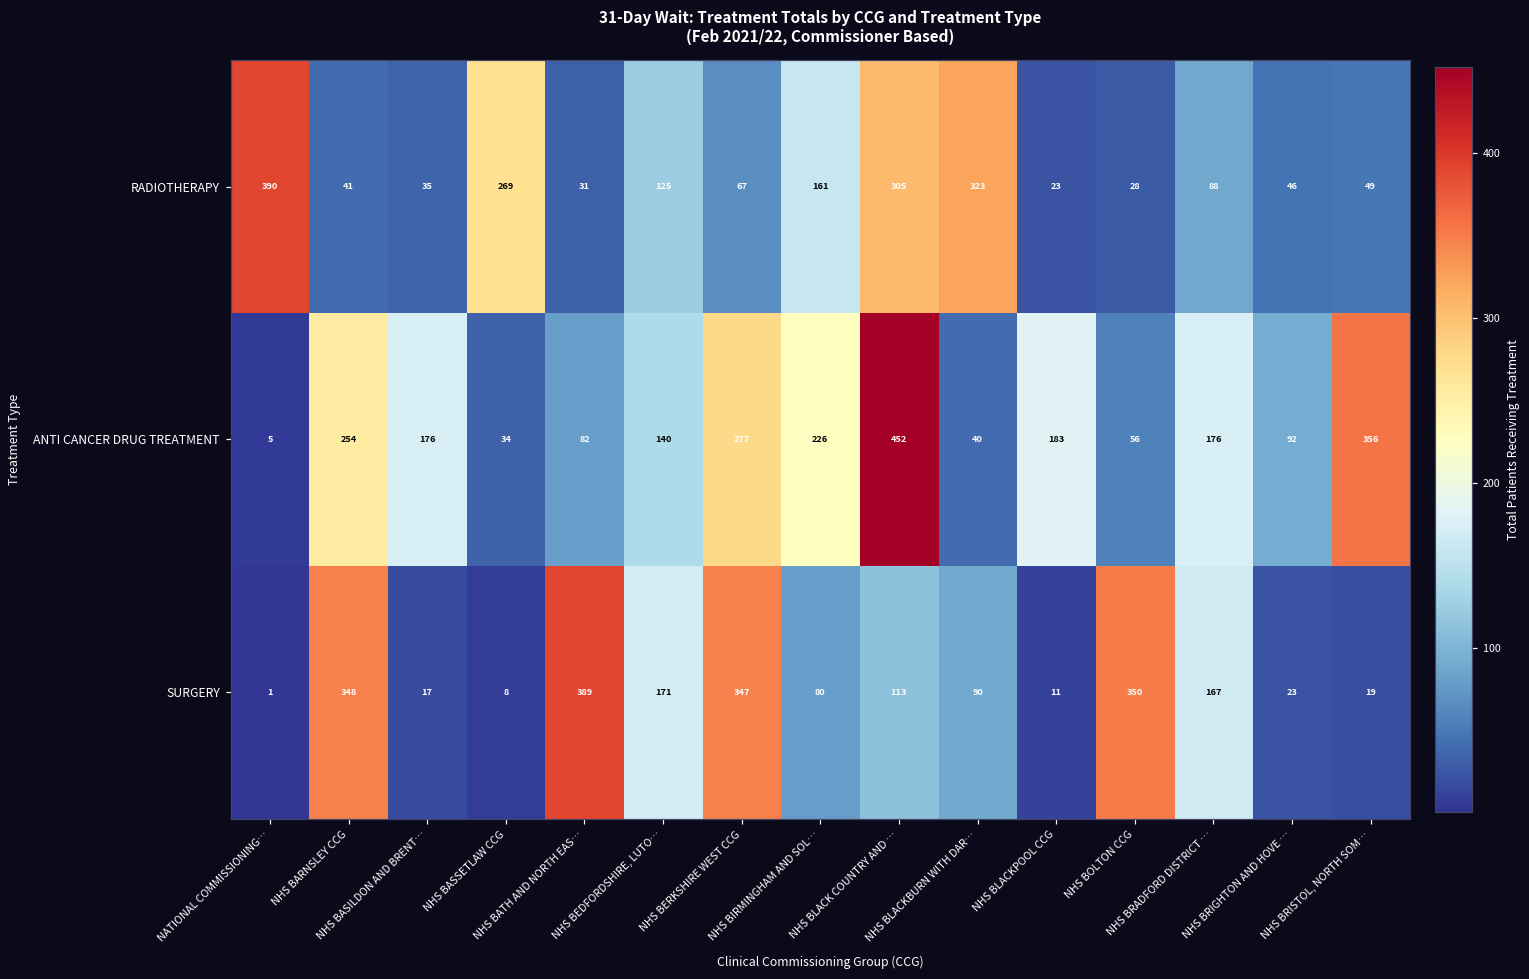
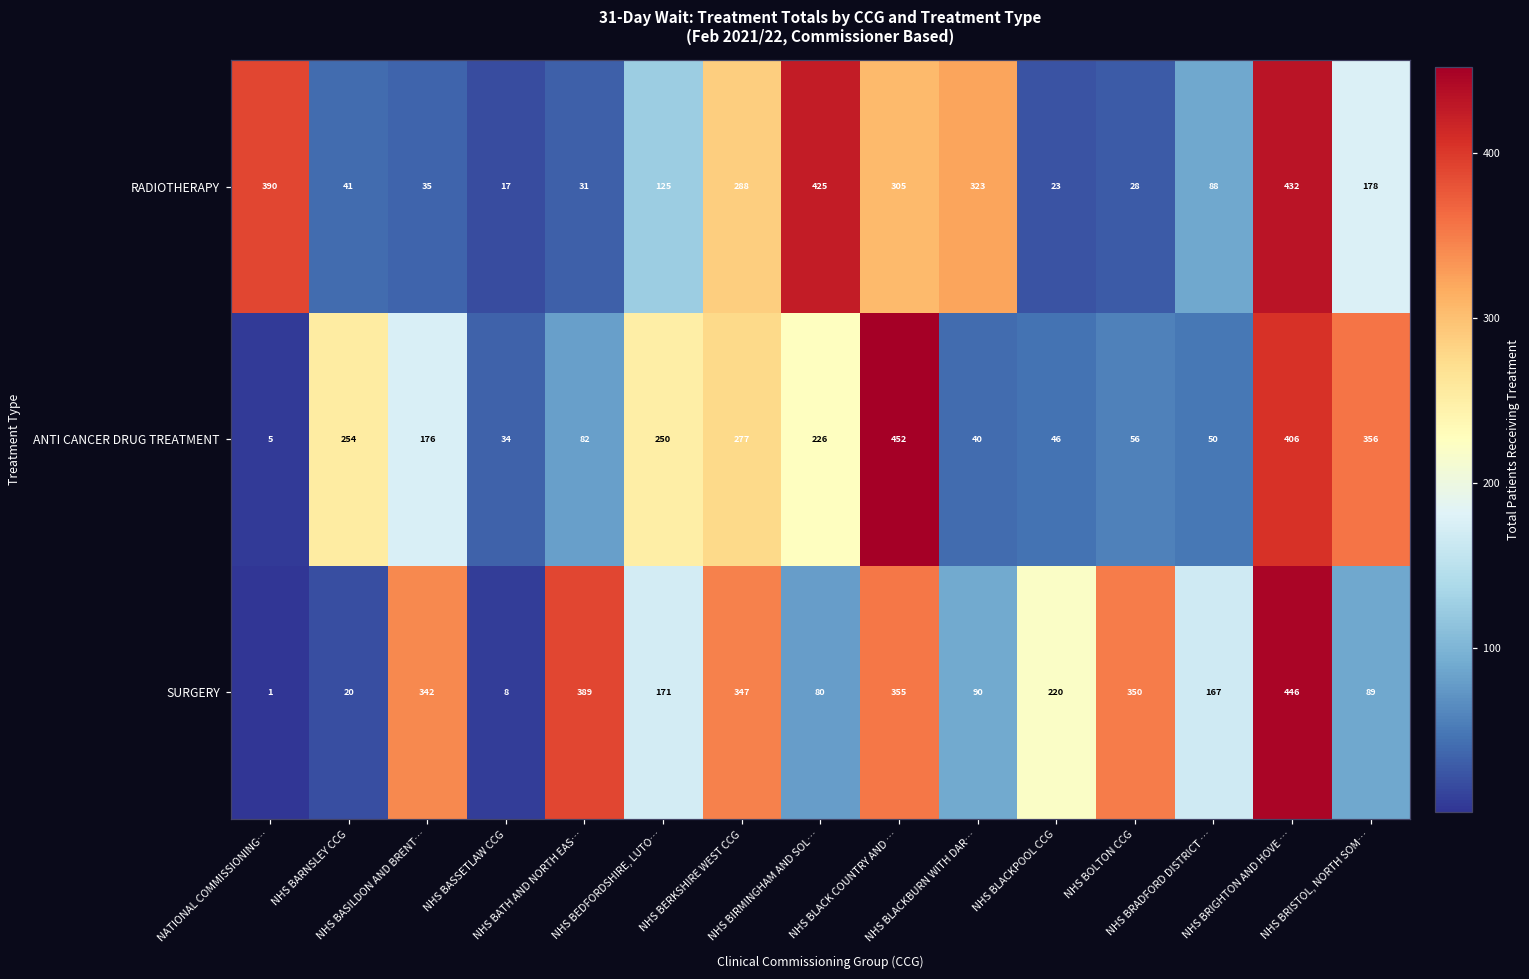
  {
    "RADIOTHERAPY": {
      "NATIONAL COMMISSIONING…": 390,
      "NHS BARNSLEY CCG": 41,
      "NHS BASILDON AND BRENT…": 35,
-     "NHS BASSETLAW CCG": 269,
+     "NHS BASSETLAW CCG": 17,
      "NHS BATH AND NORTH EAS…": 31,
      "NHS BEDFORDSHIRE, LUTO…": 125,
-     "NHS BERKSHIRE WEST CCG": 67,
-     "NHS BIRMINGHAM AND SOL…": 161,
+     "NHS BERKSHIRE WEST CCG": 288,
+     "NHS BIRMINGHAM AND SOL…": 425,
      "NHS BLACK COUNTRY AND …": 305,
      "NHS BLACKBURN WITH DAR…": 323,
      "NHS BLACKPOOL CCG": 23,
      "NHS BOLTON CCG": 28,
      "NHS BRADFORD DISTRICT …": 88,
-     "NHS BRIGHTON AND HOVE …": 46,
-     "NHS BRISTOL, NORTH SOM…": 49
+     "NHS BRIGHTON AND HOVE …": 432,
+     "NHS BRISTOL, NORTH SOM…": 178
    },
    "ANTI CANCER DRUG TREATMENT": {
      "NATIONAL COMMISSIONING…": 5,
      "NHS BARNSLEY CCG": 254,
      "NHS BASILDON AND BRENT…": 176,
      "NHS BASSETLAW CCG": 34,
      "NHS BATH AND NORTH EAS…": 82,
-     "NHS BEDFORDSHIRE, LUTO…": 140,
+     "NHS BEDFORDSHIRE, LUTO…": 250,
      "NHS BERKSHIRE WEST CCG": 277,
      "NHS BIRMINGHAM AND SOL…": 226,
      "NHS BLACK COUNTRY AND …": 452,
      "NHS BLACKBURN WITH DAR…": 40,
-     "NHS BLACKPOOL CCG": 183,
+     "NHS BLACKPOOL CCG": 46,
      "NHS BOLTON CCG": 56,
-     "NHS BRADFORD DISTRICT …": 176,
-     "NHS BRIGHTON AND HOVE …": 92,
+     "NHS BRADFORD DISTRICT …": 50,
+     "NHS BRIGHTON AND HOVE …": 406,
      "NHS BRISTOL, NORTH SOM…": 356
    },
    "SURGERY": {
      "NATIONAL COMMISSIONING…": 1,
-     "NHS BARNSLEY CCG": 348,
-     "NHS BASILDON AND BRENT…": 17,
+     "NHS BARNSLEY CCG": 20,
+     "NHS BASILDON AND BRENT…": 342,
      "NHS BASSETLAW CCG": 8,
      "NHS BATH AND NORTH EAS…": 389,
      "NHS BEDFORDSHIRE, LUTO…": 171,
      "NHS BERKSHIRE WEST CCG": 347,
      "NHS BIRMINGHAM AND SOL…": 80,
-     "NHS BLACK COUNTRY AND …": 113,
+     "NHS BLACK COUNTRY AND …": 355,
      "NHS BLACKBURN WITH DAR…": 90,
-     "NHS BLACKPOOL CCG": 11,
+     "NHS BLACKPOOL CCG": 220,
      "NHS BOLTON CCG": 350,
      "NHS BRADFORD DISTRICT …": 167,
-     "NHS BRIGHTON AND HOVE …": 23,
-     "NHS BRISTOL, NORTH SOM…": 19
+     "NHS BRIGHTON AND HOVE …": 446,
+     "NHS BRISTOL, NORTH SOM…": 89
    }
  }
